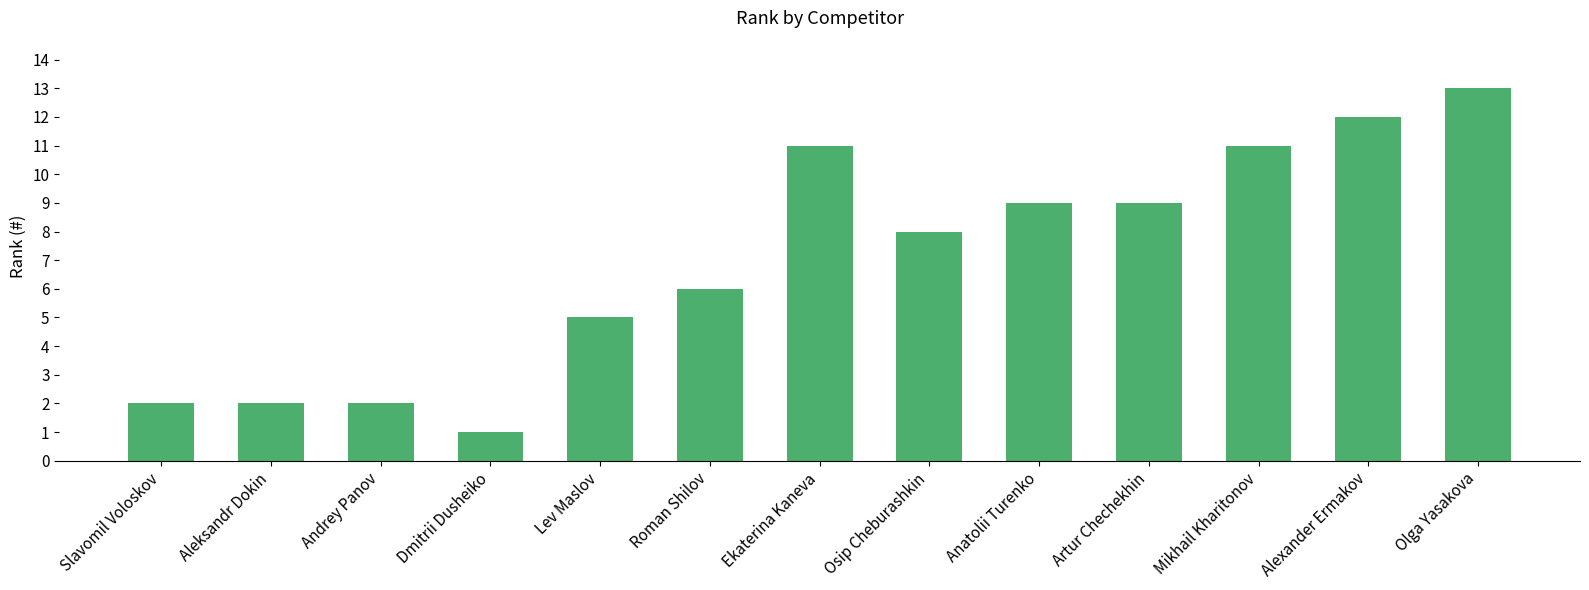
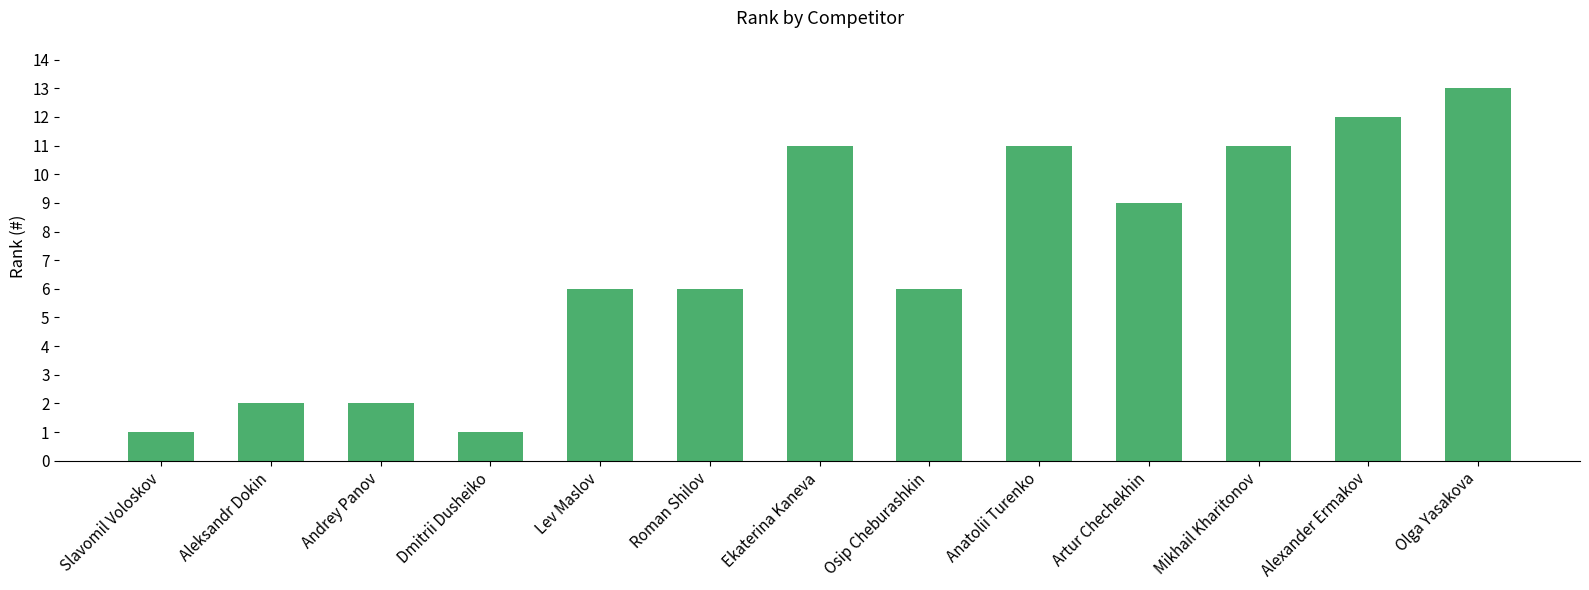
  {
-   "Slavomil Voloskov": 2,
+   "Slavomil Voloskov": 1,
    "Aleksandr Dokin": 2,
    "Andrey Panov": 2,
    "Dmitrii Dusheiko": 1,
-   "Lev Maslov": 5,
+   "Lev Maslov": 6,
    "Roman Shilov": 6,
    "Ekaterina Kaneva": 11,
-   "Osip Cheburashkin": 8,
-   "Anatolii Turenko": 9,
+   "Osip Cheburashkin": 6,
+   "Anatolii Turenko": 11,
    "Artur Chechekhin": 9,
    "Mikhail Kharitonov": 11,
    "Alexander Ermakov": 12,
    "Olga Yasakova": 13
  }
